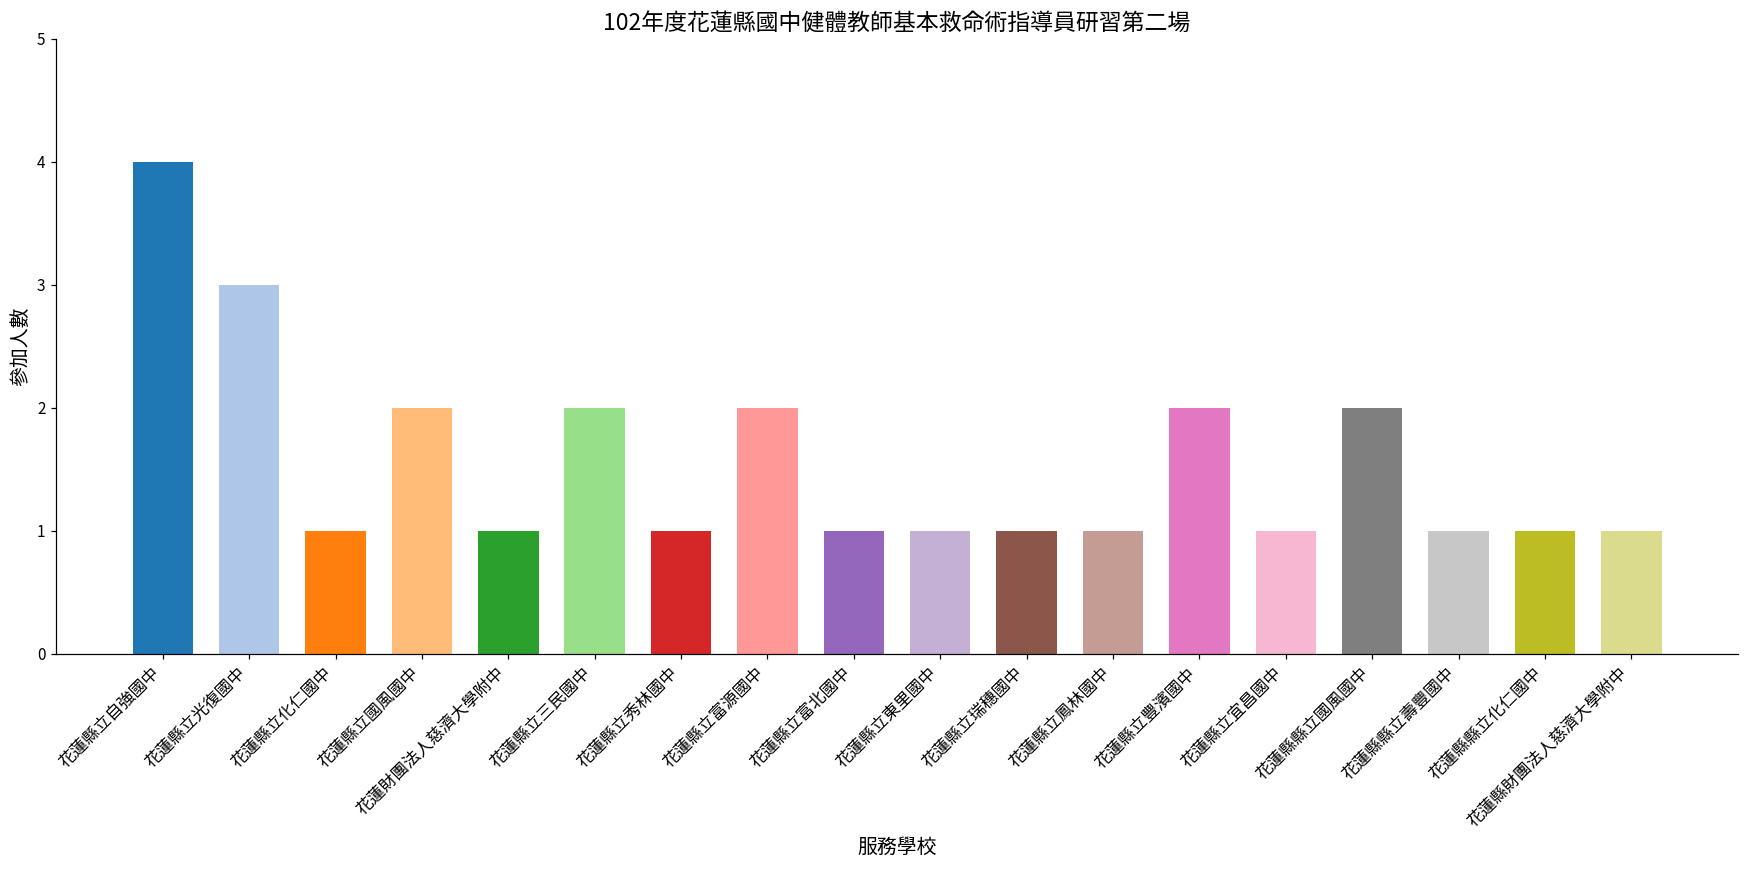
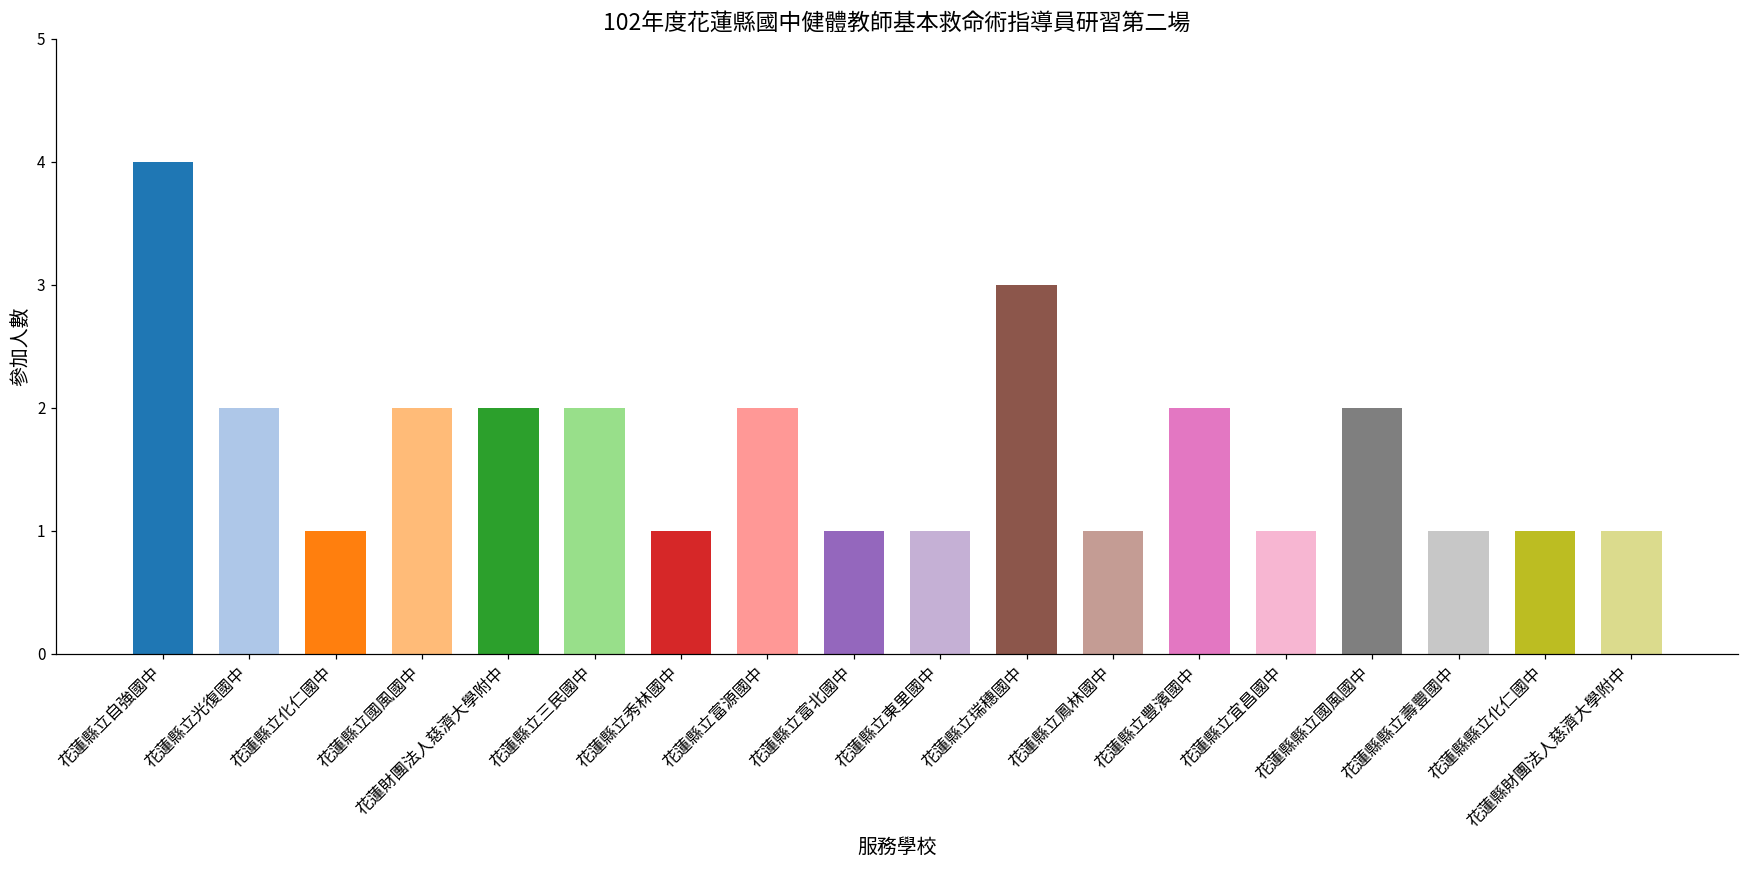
  {
    "花蓮縣立自強國中": 4,
-   "花蓮縣立光復國中": 3,
+   "花蓮縣立光復國中": 2,
    "花蓮縣立化仁國中": 1,
    "花蓮縣立國風國中": 2,
-   "花蓮財團法人慈濟大學附中": 1,
+   "花蓮財團法人慈濟大學附中": 2,
    "花蓮縣立三民國中": 2,
    "花蓮縣立秀林國中": 1,
    "花蓮縣立富源國中": 2,
    "花蓮縣立富北國中": 1,
    "花蓮縣立東里國中": 1,
-   "花蓮縣立瑞穗國中": 1,
+   "花蓮縣立瑞穗國中": 3,
    "花蓮縣立鳳林國中": 1,
    "花蓮縣立豐濱國中": 2,
    "花蓮縣立宜昌國中": 1,
    "花蓮縣縣立國風國中": 2,
    "花蓮縣縣立壽豐國中": 1,
    "花蓮縣縣立化仁國中": 1,
    "花蓮縣財團法人慈濟大學附中": 1
  }
